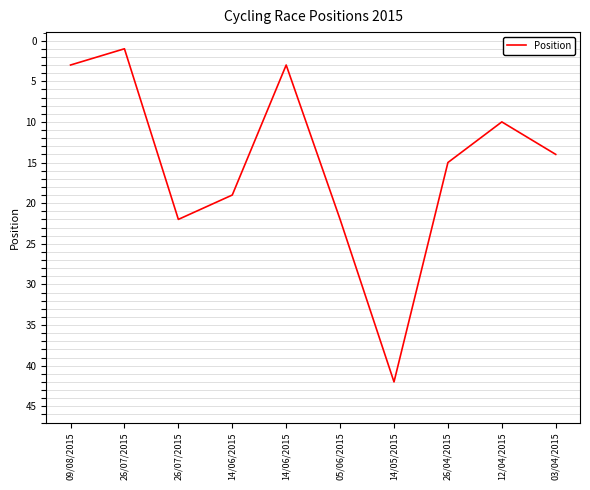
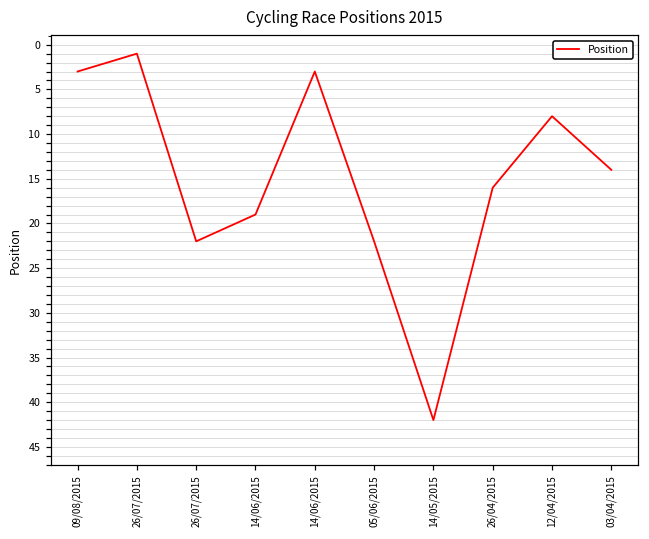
  {
    "09/08/2015": 3,
    "05/06/2015": 22,
    "14/05/2015": 42,
-   "26/04/2015": 15,
-   "12/04/2015": 10,
+   "26/04/2015": 16,
+   "12/04/2015": 8,
    "03/04/2015": 14
  }
